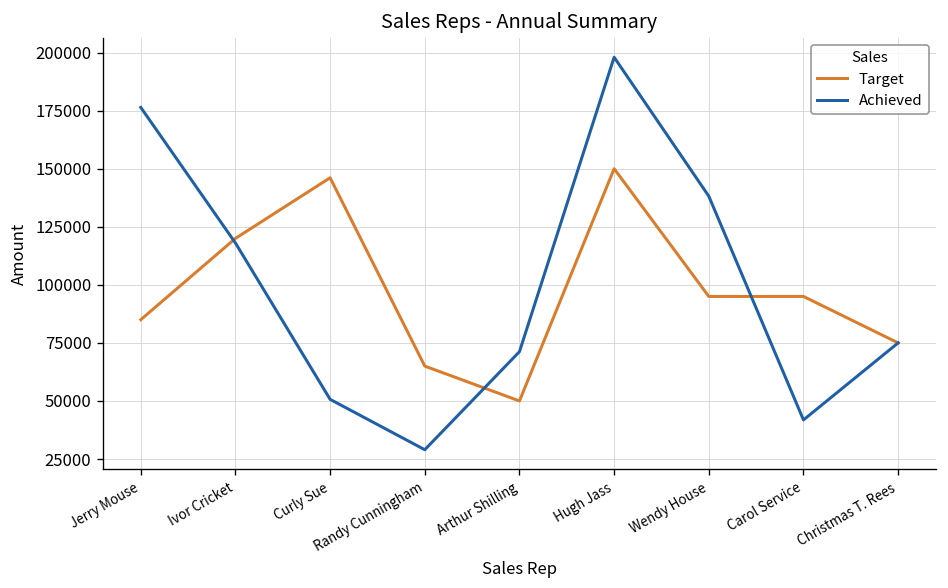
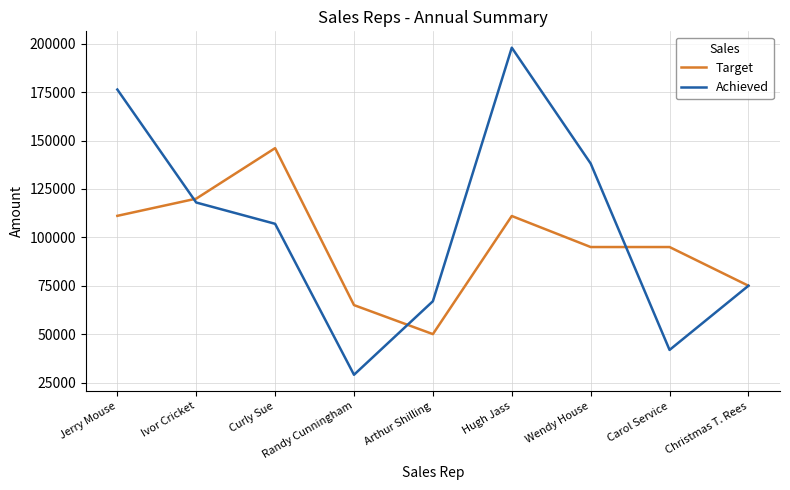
  {
    "Target": {
-     "Jerry Mouse": 85000,
+     "Jerry Mouse": 111000,
      "Ivor Cricket": 120000,
      "Curly Sue": 146000,
      "Randy Cunningham": 65000,
      "Arthur Shilling": 50000,
-     "Hugh Jass": 150000,
+     "Hugh Jass": 111000,
      "Wendy House": 95000,
      "Carol Service": 95000
    },
    "Achieved": {
      "Jerry Mouse": 176000,
      "Ivor Cricket": 118000,
-     "Curly Sue": 51000,
+     "Curly Sue": 107000,
      "Randy Cunningham": 29000,
-     "Arthur Shilling": 71000,
+     "Arthur Shilling": 67000,
      "Hugh Jass": 198000,
      "Wendy House": 138000,
      "Carol Service": 42000
    }
  }
